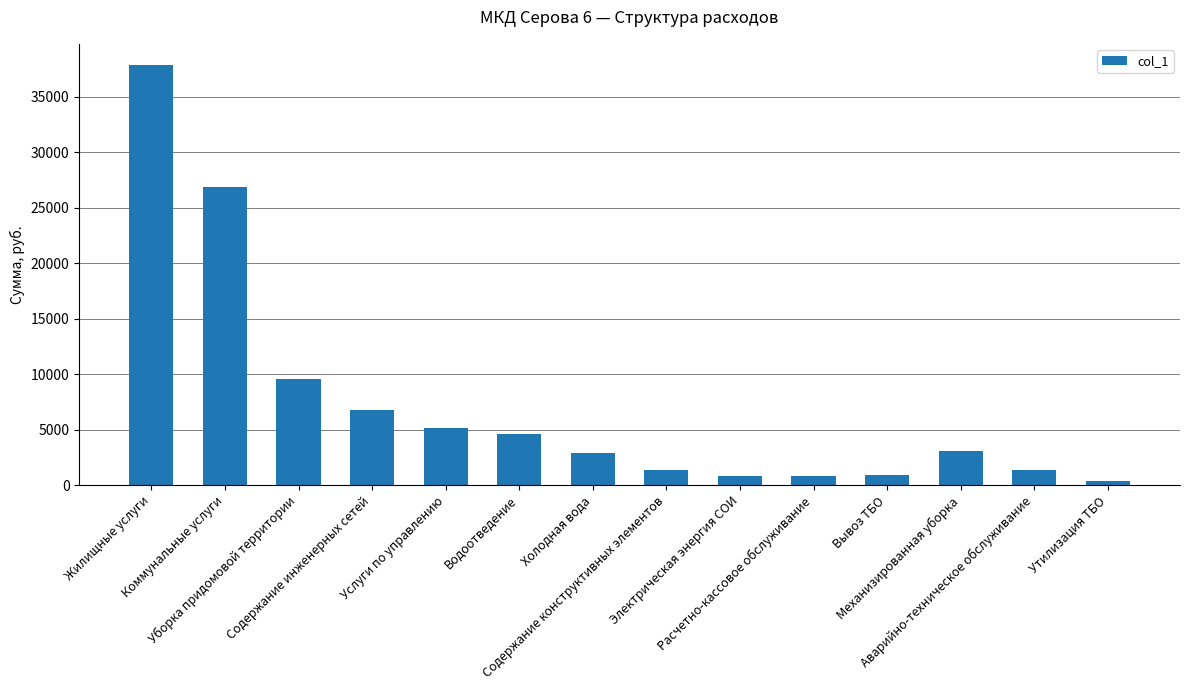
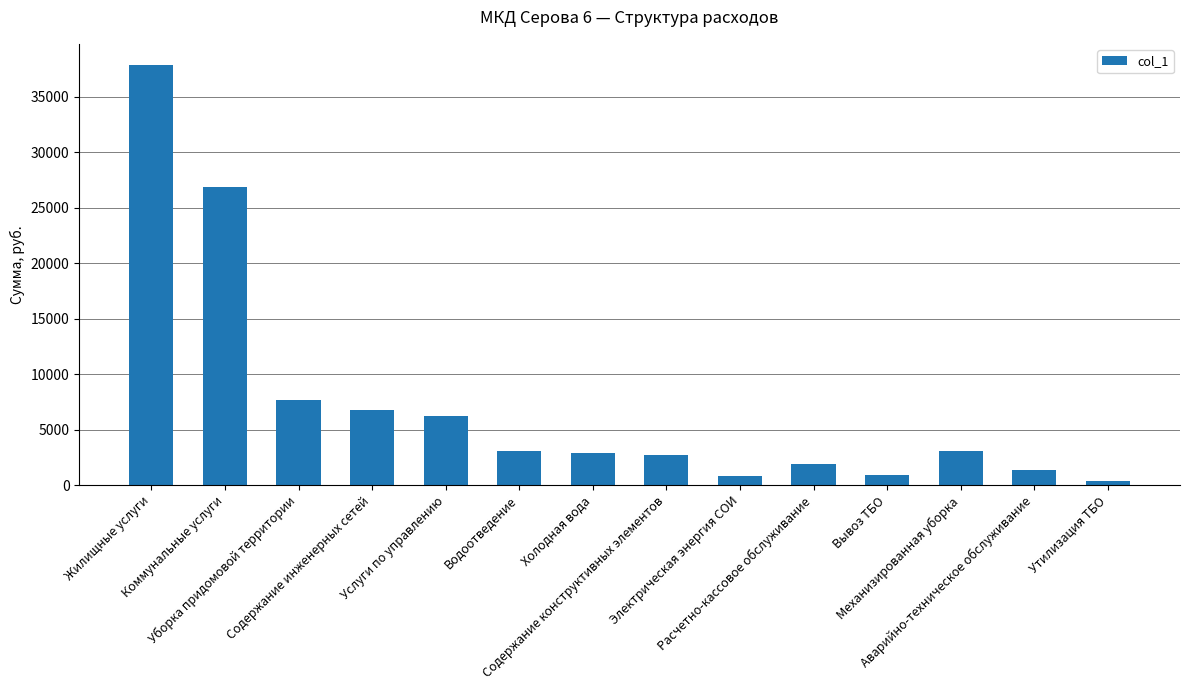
  {
    "Жилищные услуги": 37900,
    "Коммунальные услуги": 26800,
-   "Уборка придомовой территории": 9600,
+   "Уборка придомовой территории": 7700,
    "Содержание инженерных сетей": 6700,
-   "Услуги по управлению": 5200,
-   "Водоотведение": 4600,
+   "Услуги по управлению": 6200,
+   "Водоотведение": 3100,
    "Холодная вода": 2900,
-   "Содержание конструктивных элементов": 1400,
+   "Содержание конструктивных элементов": 2700,
    "Электрическая энергия СОИ": 800,
-   "Расчетно-кассовое обслуживание": 800,
+   "Расчетно-кассовое обслуживание": 1900,
    "Вывоз ТБО": 900,
    "Механизированная уборка": 3100,
    "Аварийно-техническое обслуживание": 1400,
    "Утилизация ТБО": 400
  }
